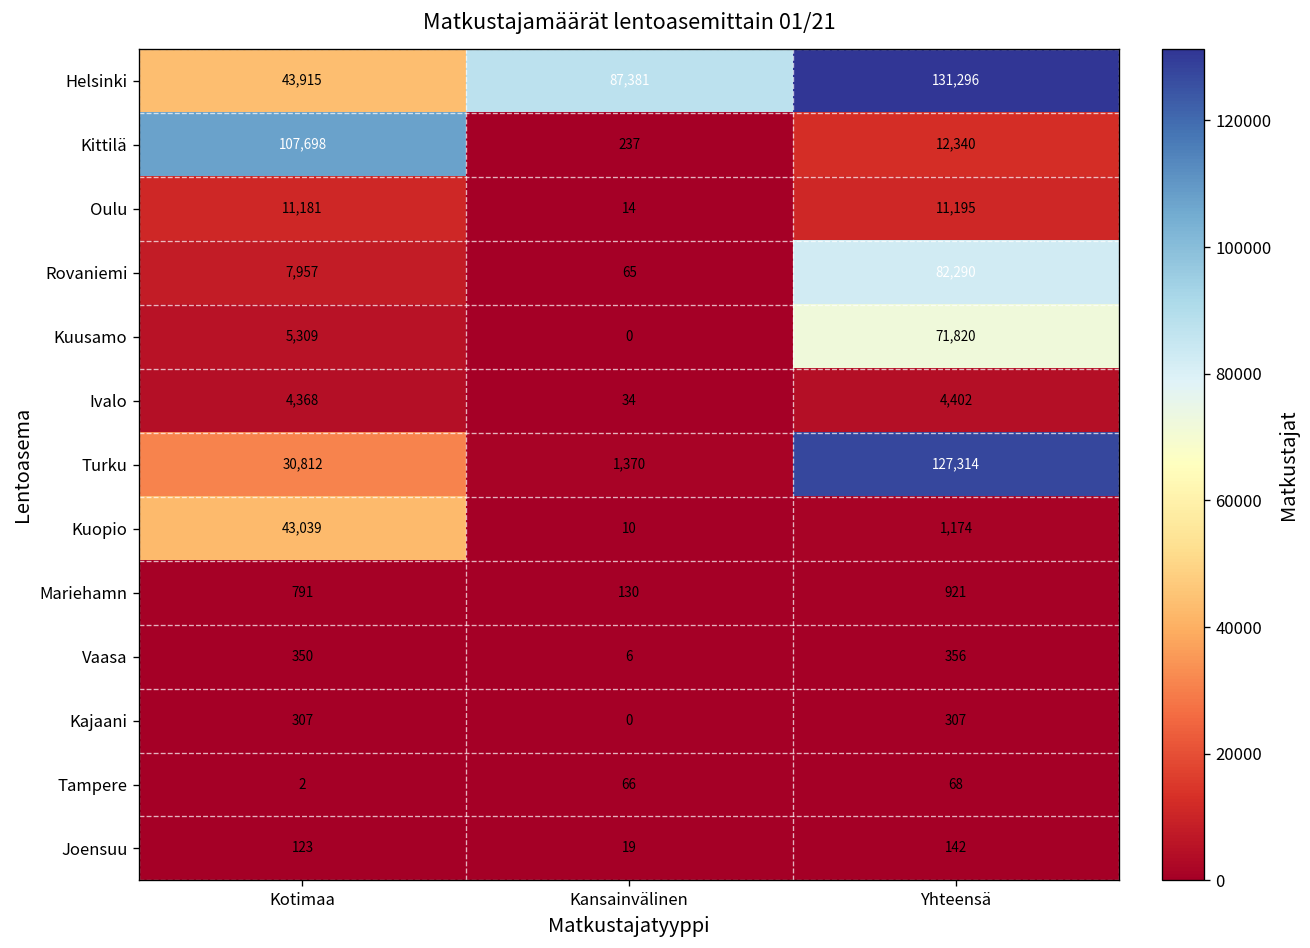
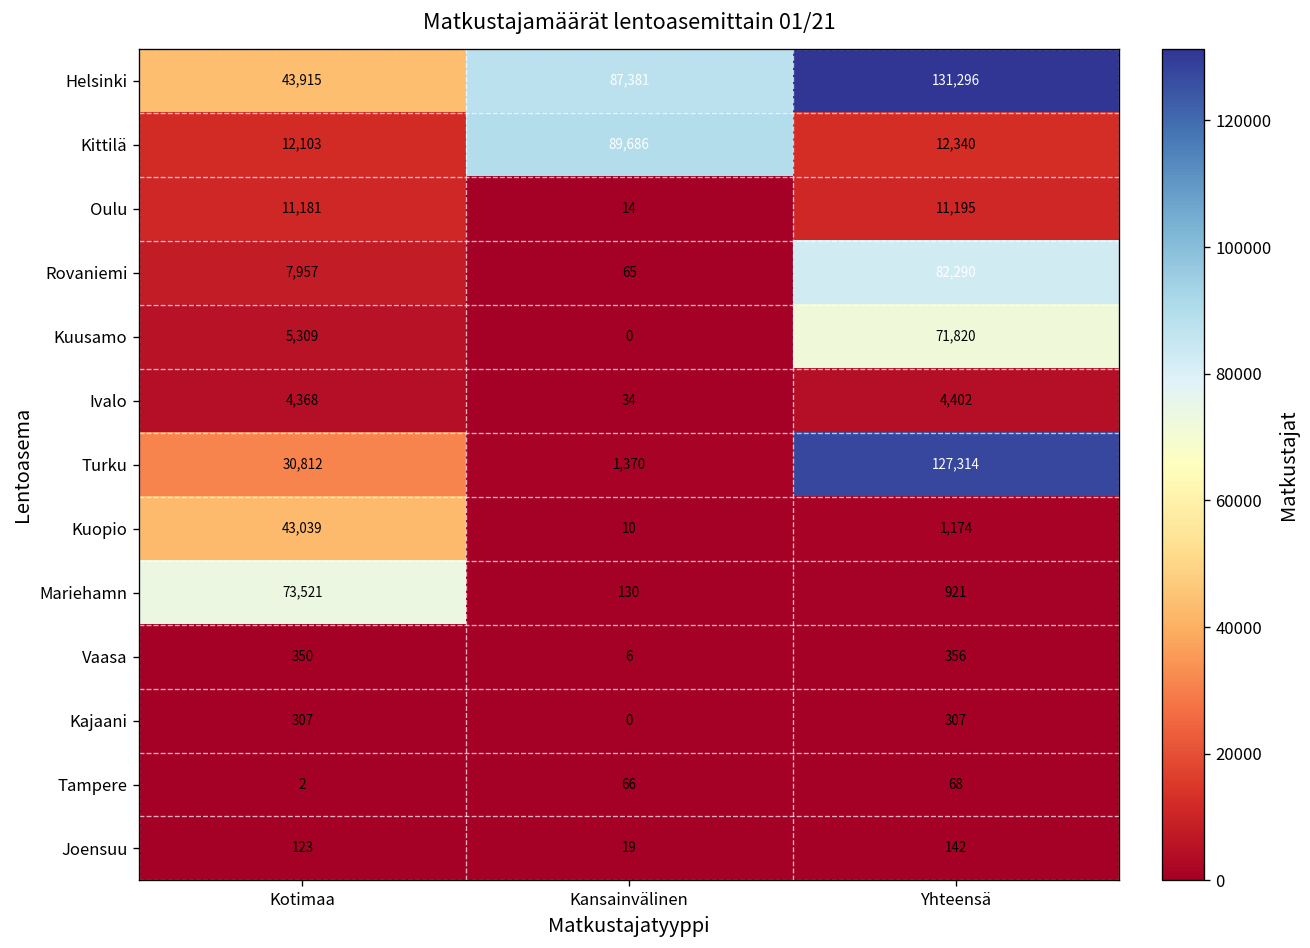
  {
    "Helsinki": {
      "Kotimaa": "43,915",
      "Kansainvälinen": "87,381",
      "Yhteensä": "131,296"
    },
    "Kittilä": {
-     "Kotimaa": "107,698",
-     "Kansainvälinen": "237",
+     "Kotimaa": "12,103",
+     "Kansainvälinen": "89,686",
      "Yhteensä": "12,340"
    },
    "Oulu": {
      "Kotimaa": "11,181",
      "Kansainvälinen": "14",
      "Yhteensä": "11,195"
    },
    "Rovaniemi": {
      "Kotimaa": "7,957",
      "Kansainvälinen": "65"
    },
    "Kuusamo": {
      "Kotimaa": "5,309",
      "Kansainvälinen": "0",
      "Yhteensä": "71,820"
    },
    "Ivalo": {
      "Kotimaa": "4,368",
      "Kansainvälinen": "34",
      "Yhteensä": "4,402"
    },
    "Turku": {
      "Kotimaa": "30,812",
      "Kansainvälinen": "1,370",
      "Yhteensä": "127,314"
    },
    "Kuopio": {
      "Kotimaa": "43,039",
      "Kansainvälinen": "10",
      "Yhteensä": "1,174"
    },
    "Mariehamn": {
-     "Kotimaa": "791",
+     "Kotimaa": "73,521",
      "Kansainvälinen": "130",
      "Yhteensä": "921"
    },
    "Vaasa": {
      "Kotimaa": "350",
      "Kansainvälinen": "6",
      "Yhteensä": "356"
    },
    "Kajaani": {
      "Kotimaa": "307",
      "Kansainvälinen": "0",
      "Yhteensä": "307"
    },
    "Tampere": {
      "Kotimaa": "2",
      "Kansainvälinen": "66",
      "Yhteensä": "68"
    },
    "Joensuu": {
      "Kotimaa": "123",
      "Kansainvälinen": "19",
      "Yhteensä": "142"
    }
  }
